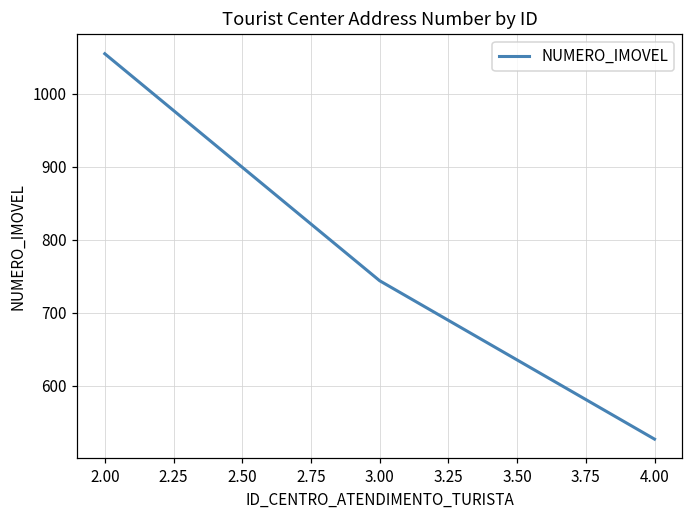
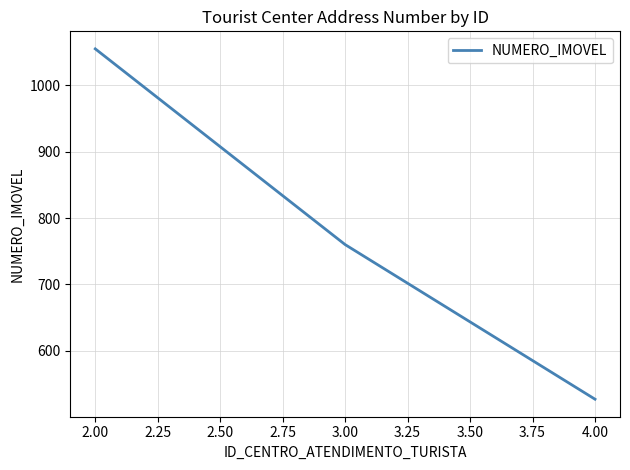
  {
    "2.00": 1060,
-   "3.00": 740,
+   "3.00": 760,
    "4.00": 530
  }
